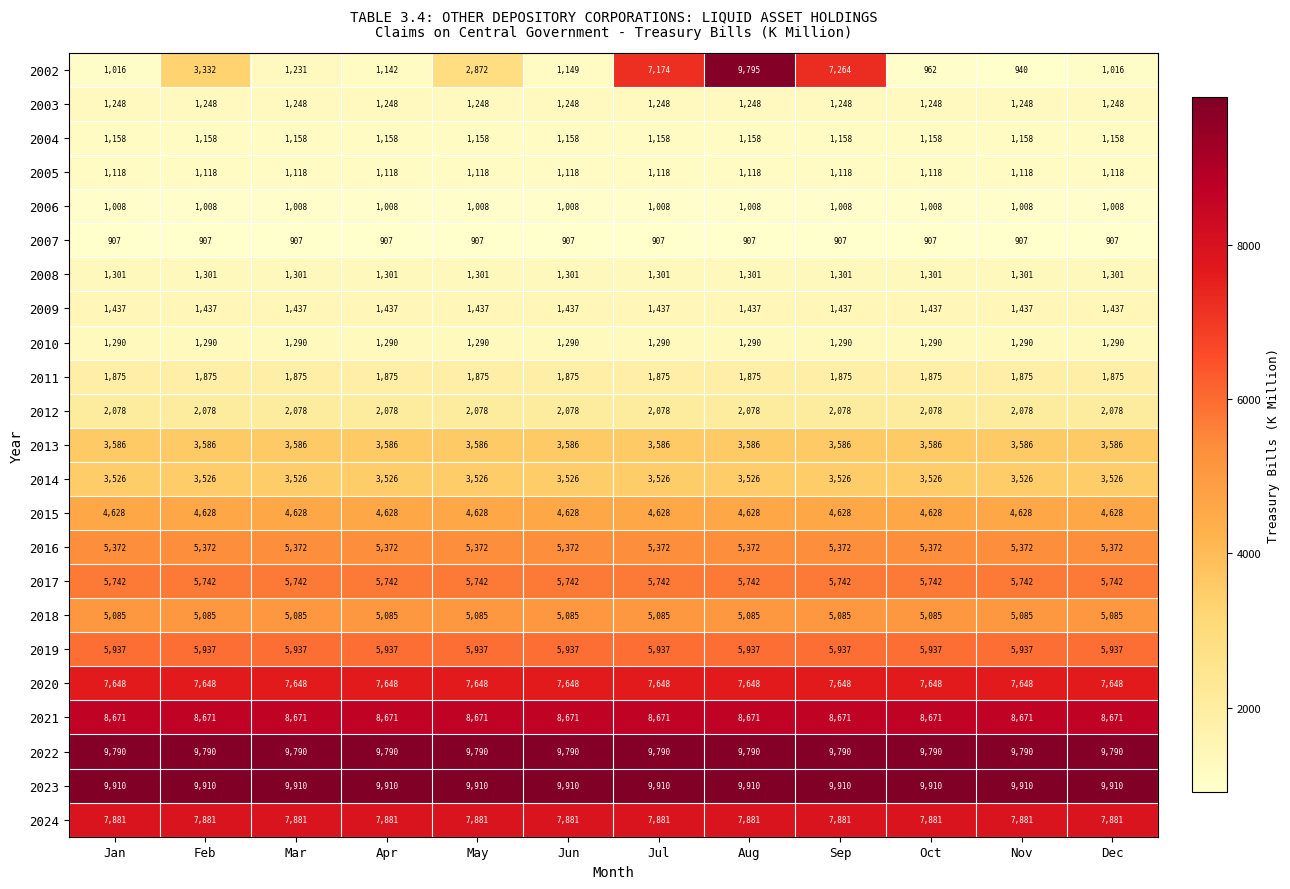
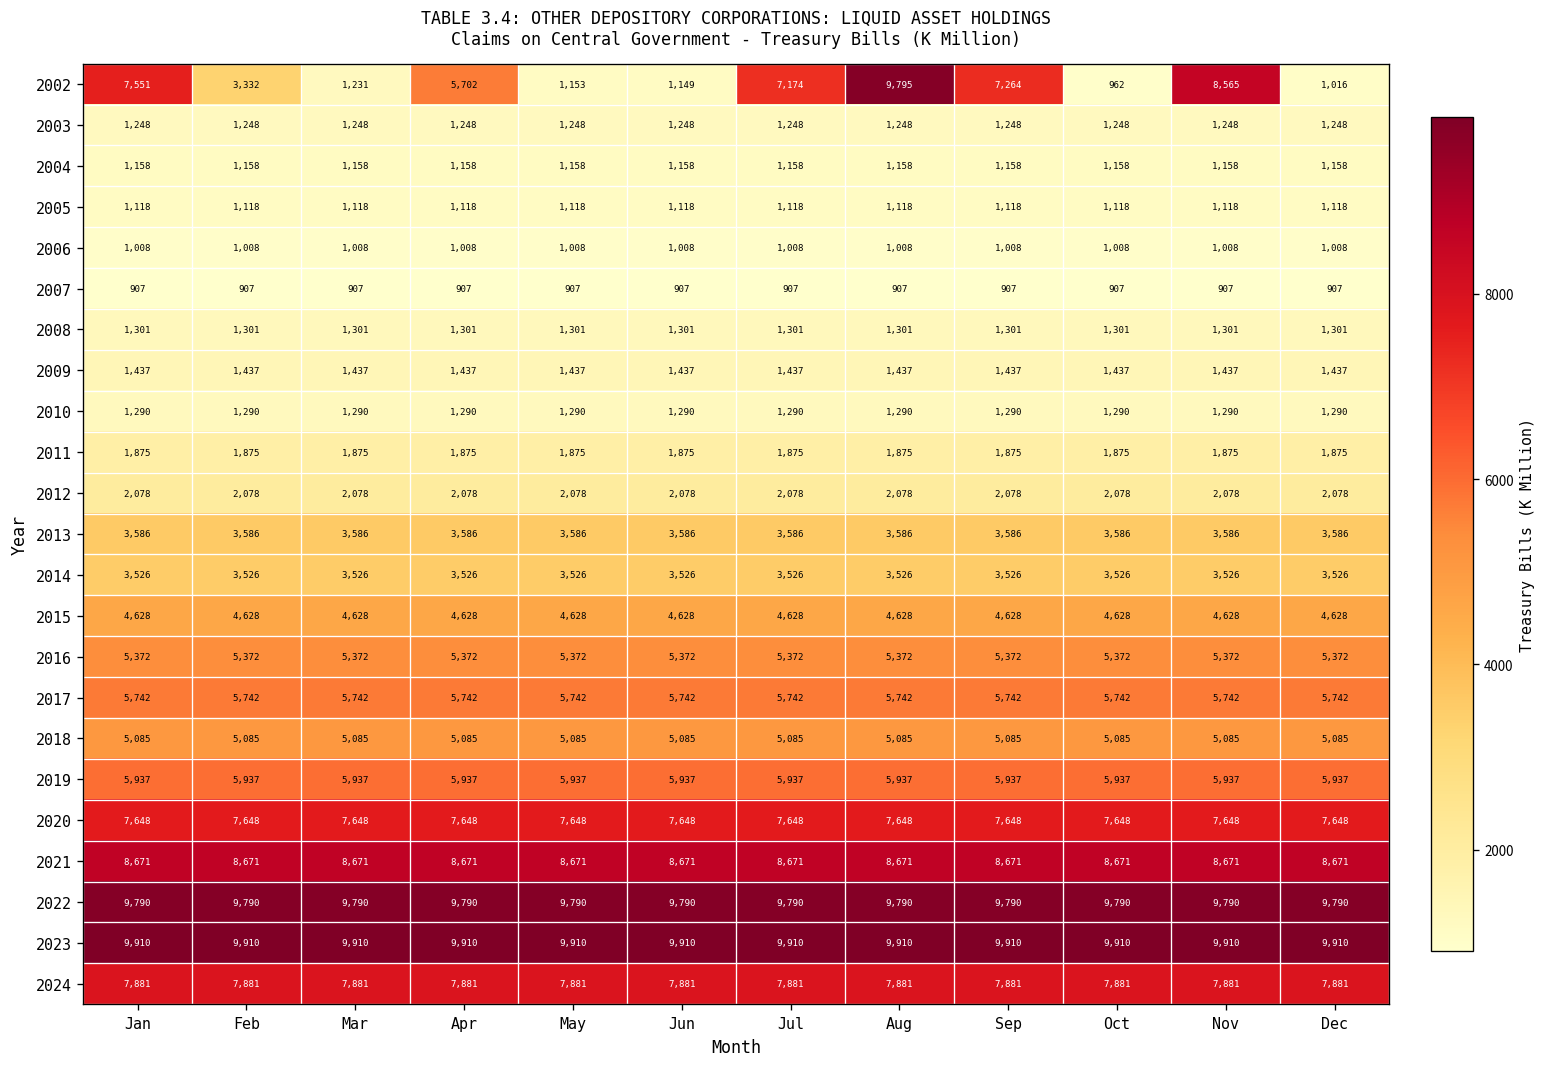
  {
    "2002": {
-     "Jan": "1,016",
+     "Jan": "7,551",
      "Feb": "3,332",
      "Mar": "1,231",
-     "Apr": "1,142",
-     "May": "2,872",
+     "Apr": "5,702",
+     "May": "1,153",
      "Jun": "1,149",
      "Jul": "7,174",
      "Aug": "9,795",
      "Sep": "7,264",
      "Oct": "962",
-     "Nov": "940",
+     "Nov": "8,565",
      "Dec": "1,016"
    }
  }
